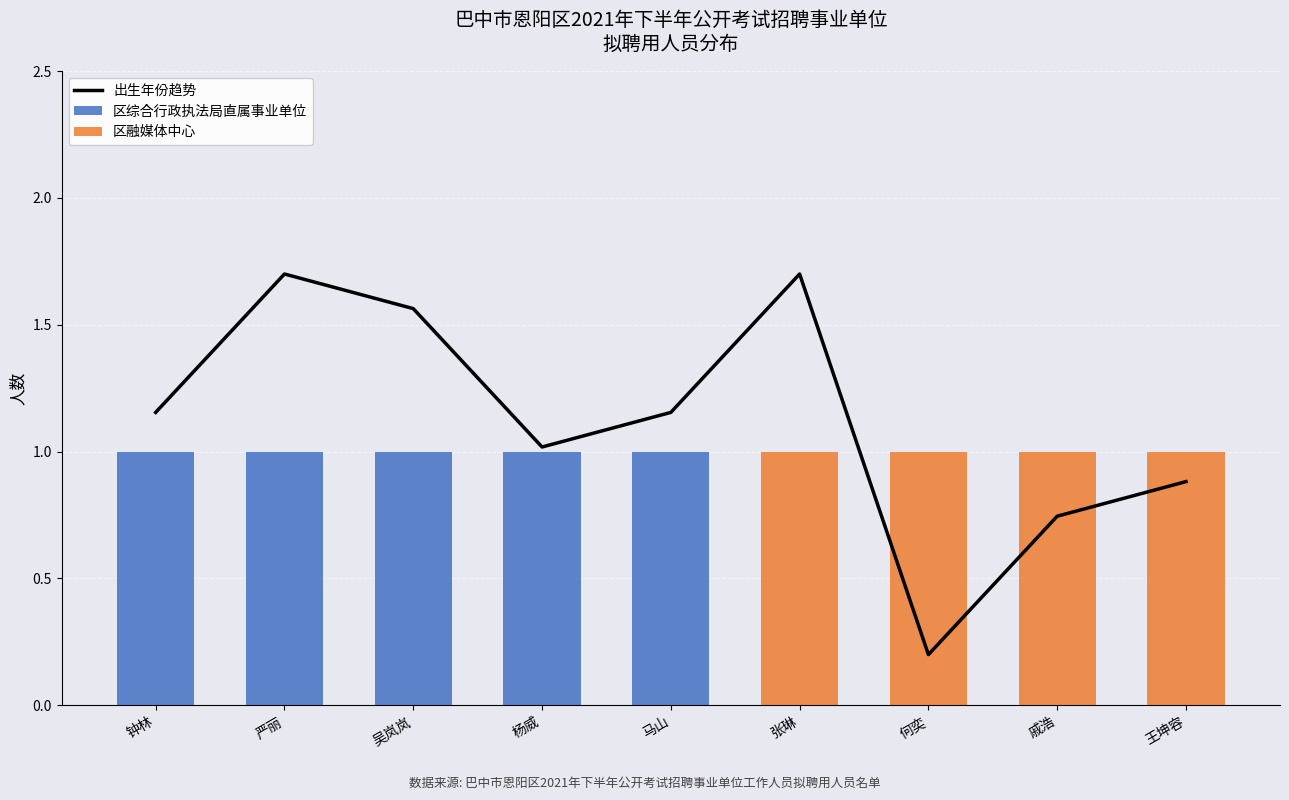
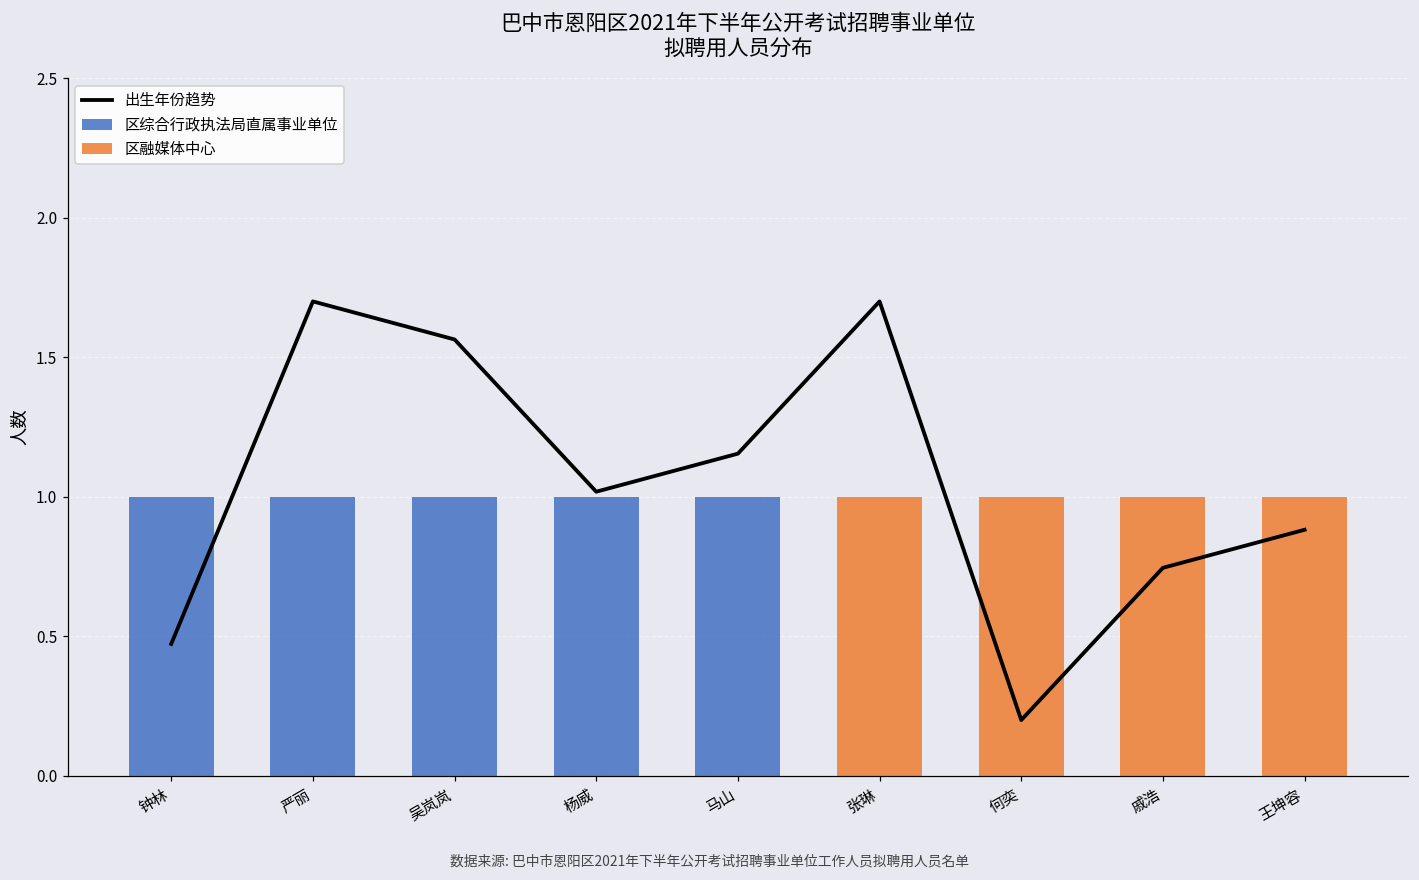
  {
    "出生年份趋势": {
-     "钟林": 1.15,
+     "钟林": 0.47,
      "严丽": 1.70,
      "吴岚岚": 1.56,
      "杨威": 1.02,
      "马山": 1.15,
      "张琳": 1.70,
      "何奕": 0.20,
      "戚浩": 0.75,
      "王坤容": 0.88
    },
    "区综合行政执法局直属事业单位": {
      "钟林": 1.00,
      "严丽": 1.00,
      "吴岚岚": 1.00,
      "杨威": 1.00,
      "马山": 1.00,
      "张琳": 0.00,
      "何奕": 0.00,
      "戚浩": 0.00,
      "王坤容": 0.00
    }
  }
